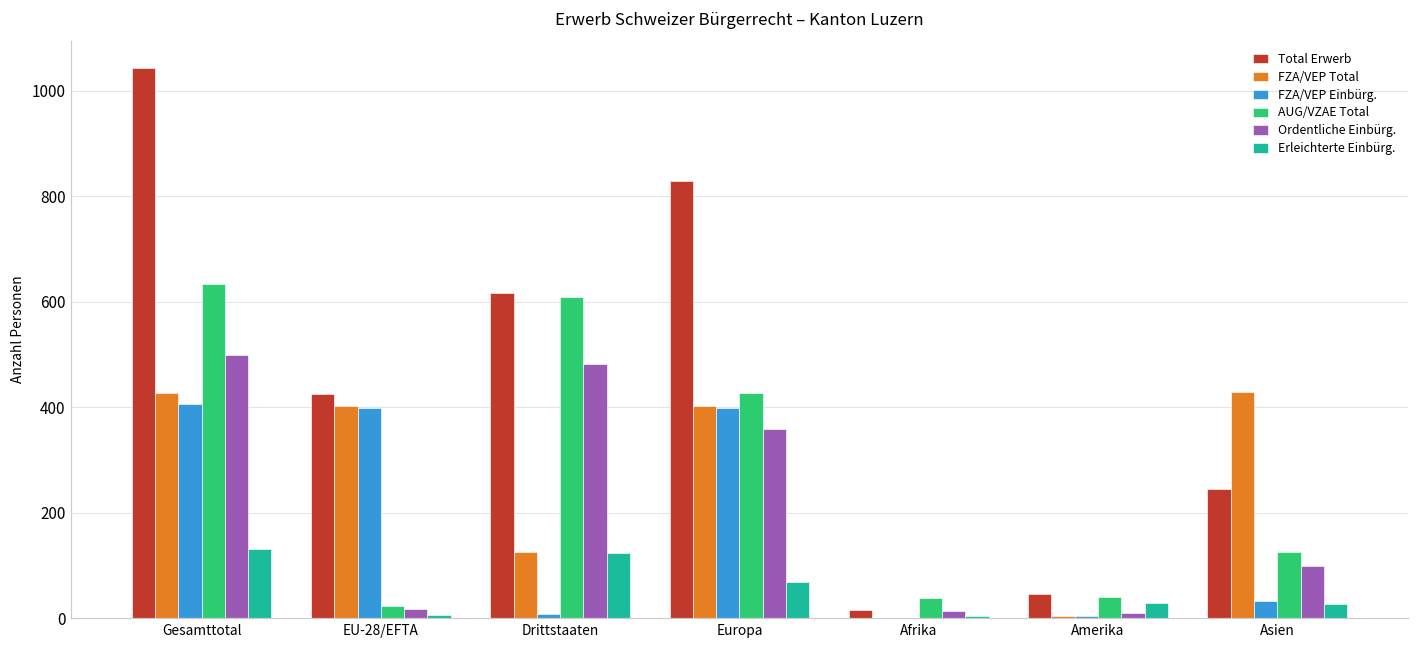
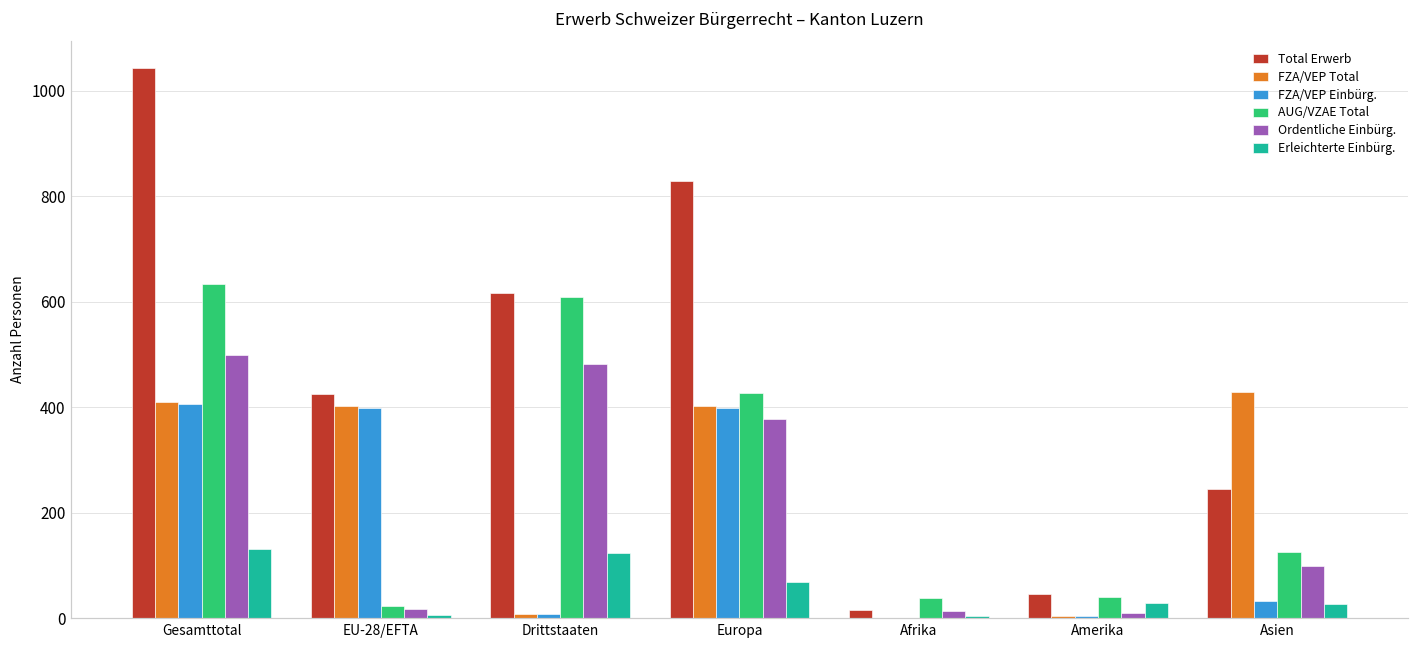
  {
    "Total Erwerb": {
      "Gesamttotal": 1040,
      "EU-28/EFTA": 430,
      "Drittstaaten": 620,
      "Europa": 830,
      "Afrika": 20,
      "Amerika": 50,
      "Asien": 250
    },
    "FZA/VEP Total": {
-     "Gesamttotal": 430,
+     "Gesamttotal": 410,
      "EU-28/EFTA": 400,
-     "Drittstaaten": 130,
+     "Drittstaaten": 10,
      "Europa": 400,
      "Asien": 430
    },
    "FZA/VEP Einbürg.": {
      "Gesamttotal": 410,
      "EU-28/EFTA": 400,
      "Drittstaaten": 10,
      "Europa": 400,
      "Asien": 30
    },
    "Ordentliche Einbürg.": {
      "Gesamttotal": 500,
      "EU-28/EFTA": 20,
      "Drittstaaten": 480,
-     "Europa": 360,
+     "Europa": 380,
      "Afrika": 10,
      "Amerika": 10,
      "Asien": 100
    }
  }
